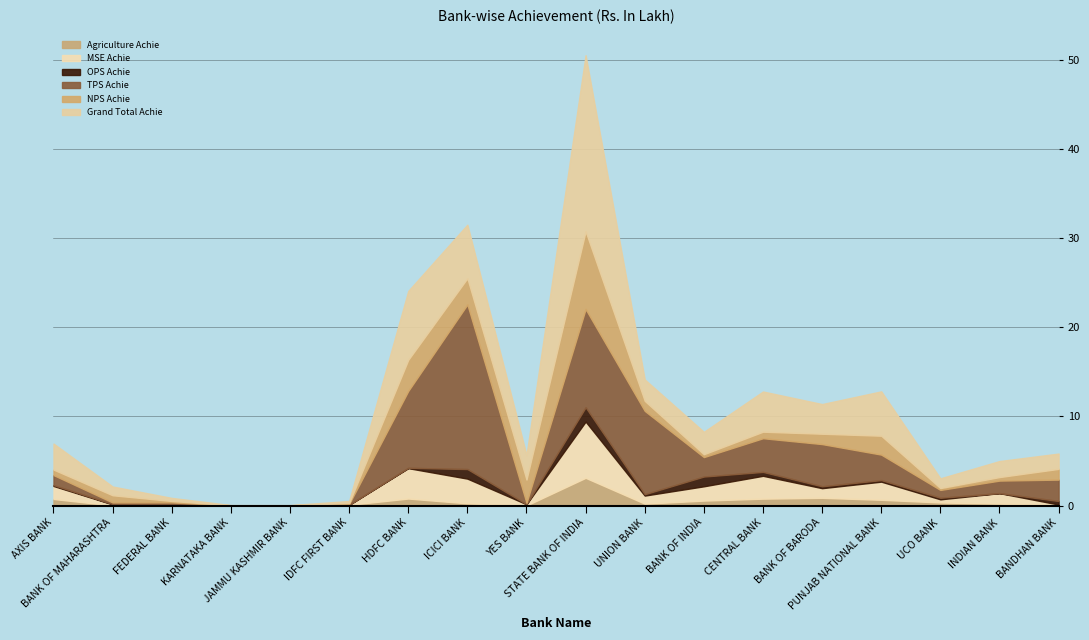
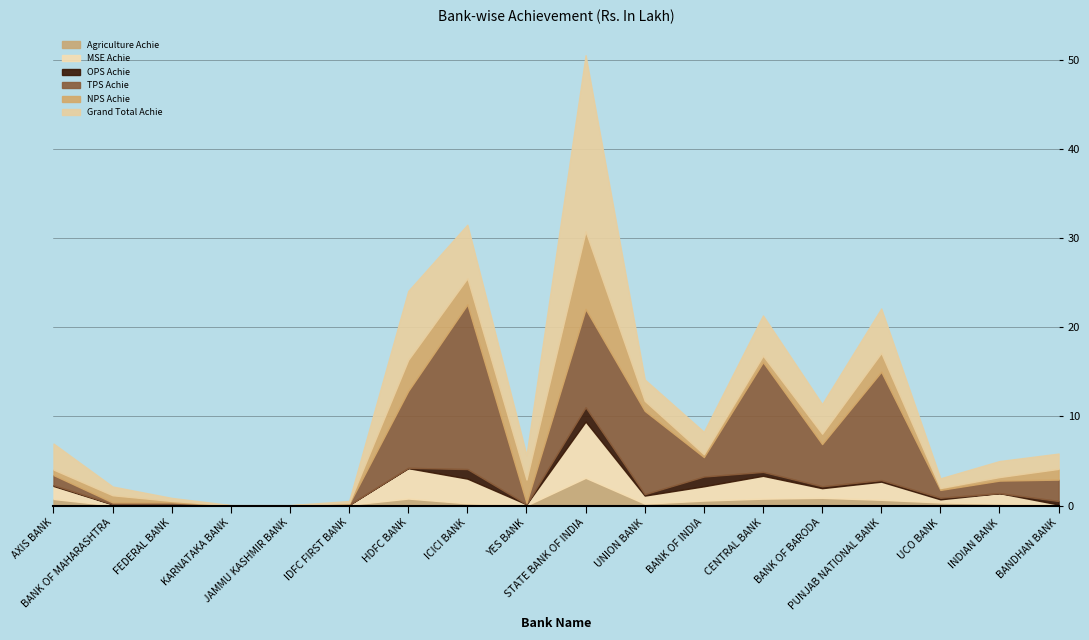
  {
    "OPS Achie": {
      "ICICI BANK": 1,
      "STATE BANK OF INDIA": 2,
      "BANK OF INDIA": 1,
      "CENTRAL BANK": 0,
      "BANDHAN BANK": 0
    },
    "TPS Achie": {
      "AXIS BANK": 1,
      "HDFC BANK": 9,
      "ICICI BANK": 18,
      "STATE BANK OF INDIA": 11,
      "UNION BANK": 9,
      "BANK OF INDIA": 2,
-     "CENTRAL BANK": 4,
+     "CENTRAL BANK": 12,
      "BANK OF BARODA": 5,
-     "PUNJAB NATIONAL BANK": 3,
+     "PUNJAB NATIONAL BANK": 12,
      "INDIAN BANK": 1,
      "BANDHAN BANK": 2
    }
  }
